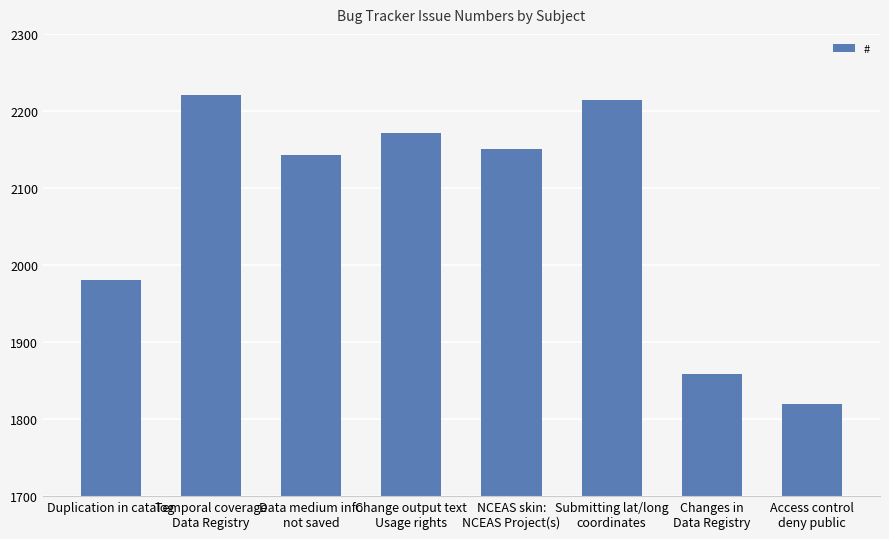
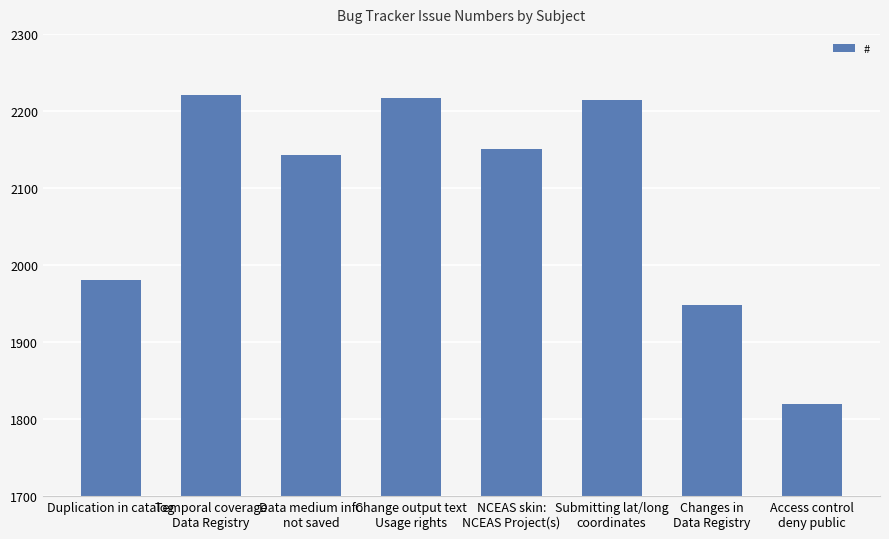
  {
    "Temporal coverage Data Registry": 2220,
    "Data medium info not saved": 2140,
-   "Change output text Usage rights": 2170,
+   "Change output text Usage rights": 2220,
    "NCEAS skin: NCEAS Project(s)": 2150,
    "Submitting lat/long coordinates": 2210,
-   "Changes in Data Registry": 1860,
+   "Changes in Data Registry": 1950,
    "Access control deny public": 1820
  }
